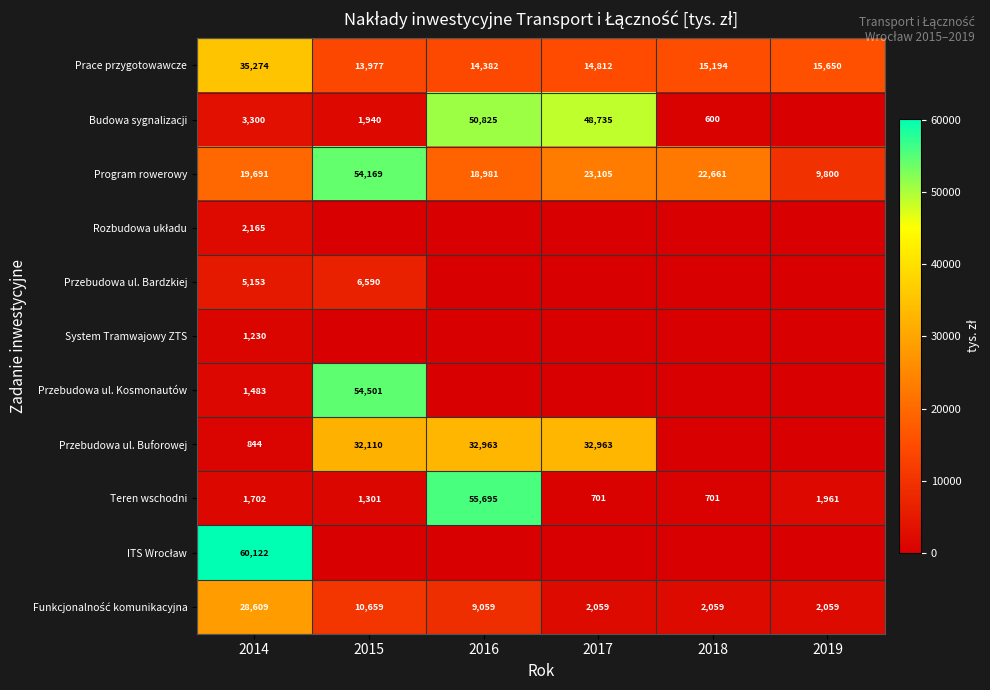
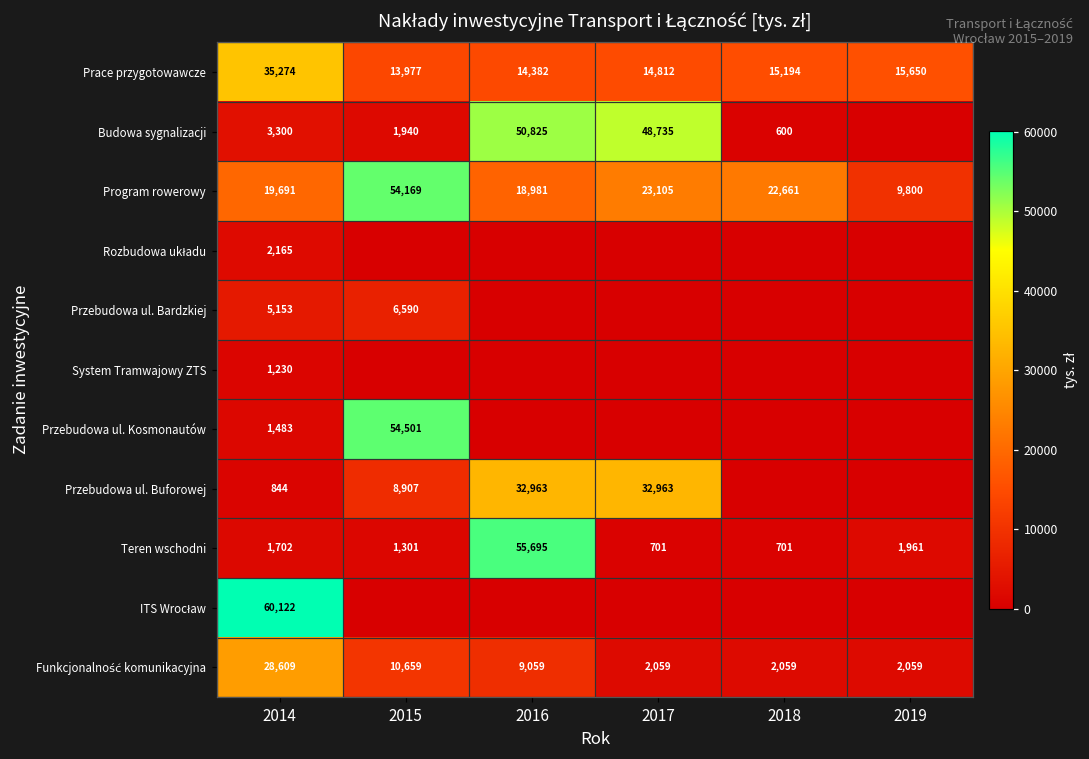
  {
    "Prace przygotowawcze": {
      "2014": "35,274",
      "2015": "13,977",
      "2016": "14,382",
      "2017": "14,812",
      "2018": "15,194",
      "2019": "15,650"
    },
    "Budowa sygnalizacji": {
      "2014": "3,300",
      "2015": "1,940",
      "2016": "50,825",
      "2017": "48,735",
      "2018": "600"
    },
    "Program rowerowy": {
      "2014": "19,691",
      "2015": "54,169",
      "2016": "18,981",
      "2017": "23,105",
      "2018": "22,661",
      "2019": "9,800"
    },
    "Rozbudowa układu": {
      "2014": "2,165"
    },
    "Przebudowa ul. Bardzkiej": {
      "2014": "5,153",
      "2015": "6,590"
    },
    "System Tramwajowy ZTS": {
      "2014": "1,230"
    },
    "Przebudowa ul. Kosmonautów": {
      "2014": "1,483",
      "2015": "54,501"
    },
    "Przebudowa ul. Buforowej": {
      "2014": "844",
-     "2015": "32,110",
+     "2015": "8,907",
      "2016": "32,963",
      "2017": "32,963"
    },
    "Teren wschodni": {
      "2014": "1,702",
      "2015": "1,301",
      "2016": "55,695",
      "2017": "701",
      "2018": "701",
      "2019": "1,961"
    },
    "ITS Wrocław": {
      "2014": "60,122"
    },
    "Funkcjonalność komunikacyjna": {
      "2014": "28,609",
      "2015": "10,659",
      "2016": "9,059",
      "2017": "2,059",
      "2018": "2,059",
      "2019": "2,059"
    }
  }
